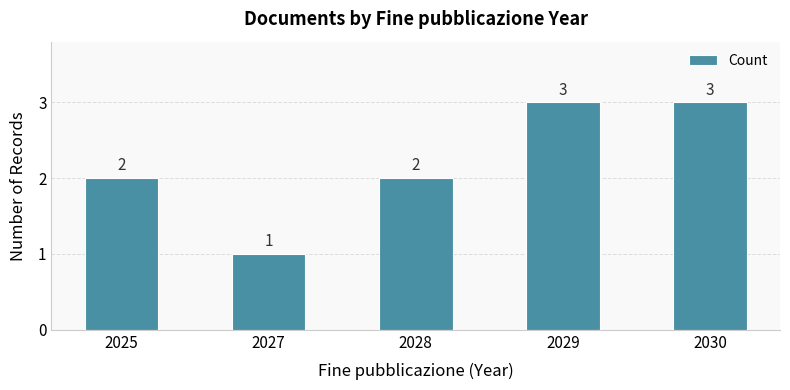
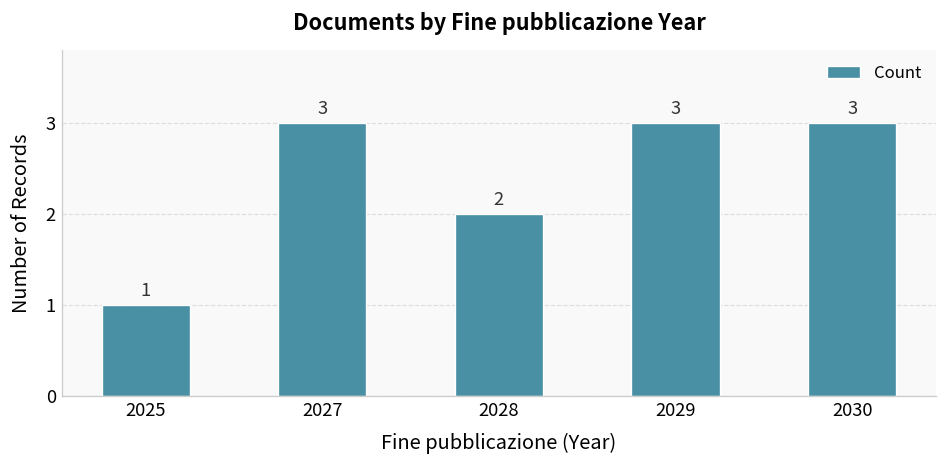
  {
-   "2025": 2,
-   "2027": 1,
+   "2025": 1,
+   "2027": 3,
    "2028": 2,
    "2029": 3,
    "2030": 3
  }
